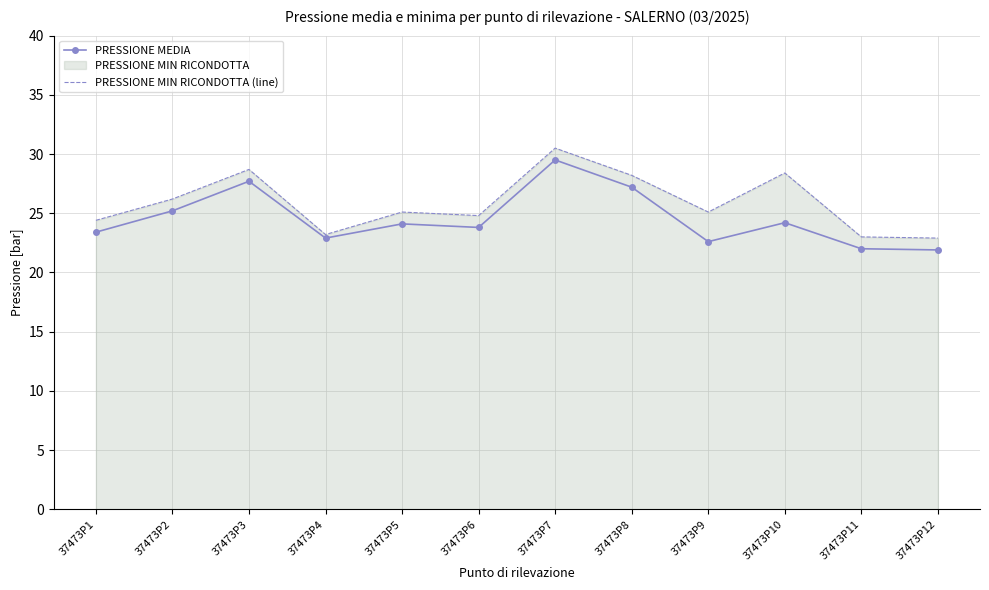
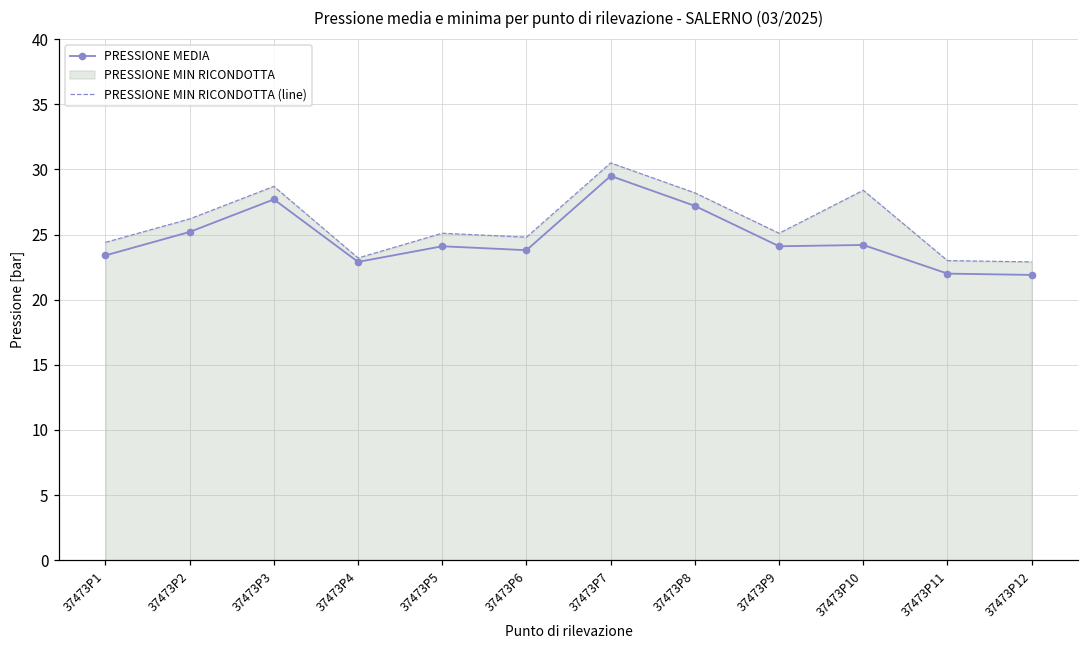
  {
    "PRESSIONE MEDIA": {
      "37473P1": 23.4,
      "37473P2": 25.2,
      "37473P3": 27.7,
      "37473P4": 22.9,
      "37473P5": 24.1,
      "37473P6": 23.8,
      "37473P7": 29.5,
      "37473P8": 27.2,
-     "37473P9": 22.6,
+     "37473P9": 24.1,
      "37473P10": 24.2,
      "37473P11": 22.0,
      "37473P12": 21.9
    },
    "PRESSIONE MIN RICONDOTTA": {
      "37473P1": 24.4,
      "37473P2": 26.2,
      "37473P3": 28.7,
      "37473P4": 23.2,
      "37473P5": 25.1,
      "37473P6": 24.8,
      "37473P7": 30.5,
      "37473P8": 28.2,
      "37473P9": 25.1,
      "37473P10": 28.4,
      "37473P11": 23.0,
      "37473P12": 22.9
    }
  }
